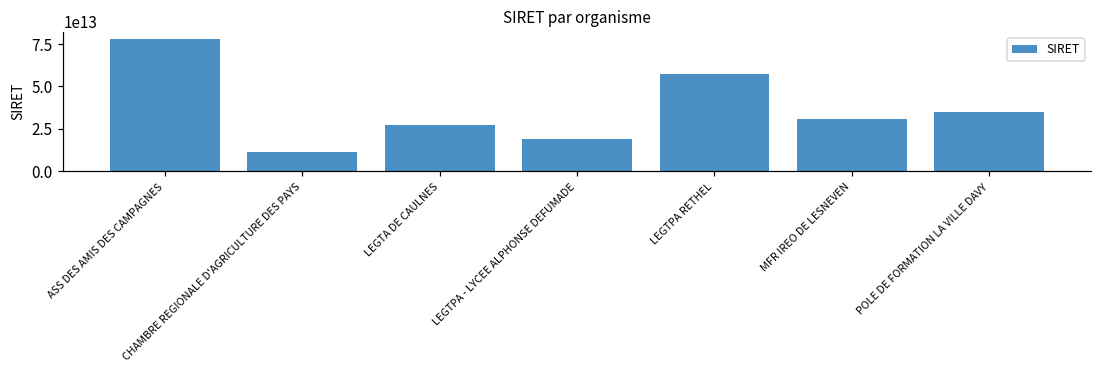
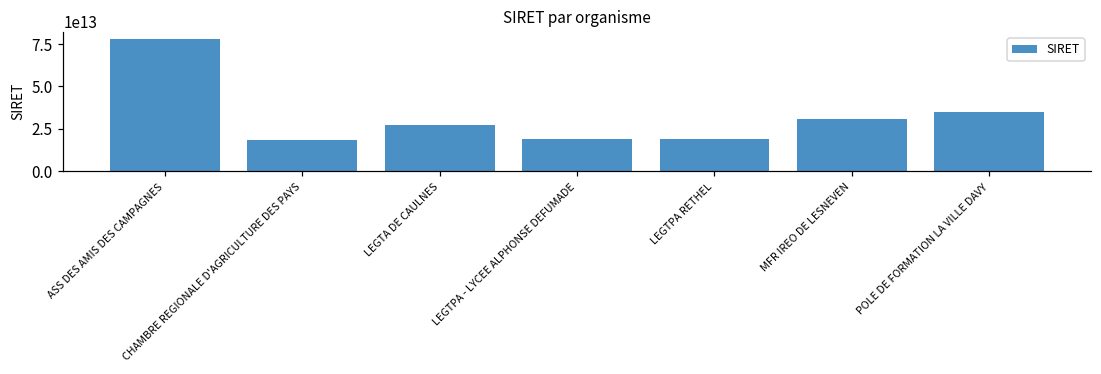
  {
    "ASS DES AMIS DES CAMPAGNES": 78000000000000,
-   "CHAMBRE REGIONALE D'AGRICULTURE DES PAYS": 11000000000000,
+   "CHAMBRE REGIONALE D'AGRICULTURE DES PAYS": 18000000000000,
    "LEGTA DE CAULNES": 27000000000000,
    "LEGTPA - LYCEE ALPHONSE DEFUMADE": 19000000000000,
-   "LEGTPA RETHEL": 58000000000000,
+   "LEGTPA RETHEL": 19000000000000,
    "MFR IREO DE LESNEVEN": 31000000000000,
    "POLE DE FORMATION LA VILLE DAVY": 35000000000000
  }
